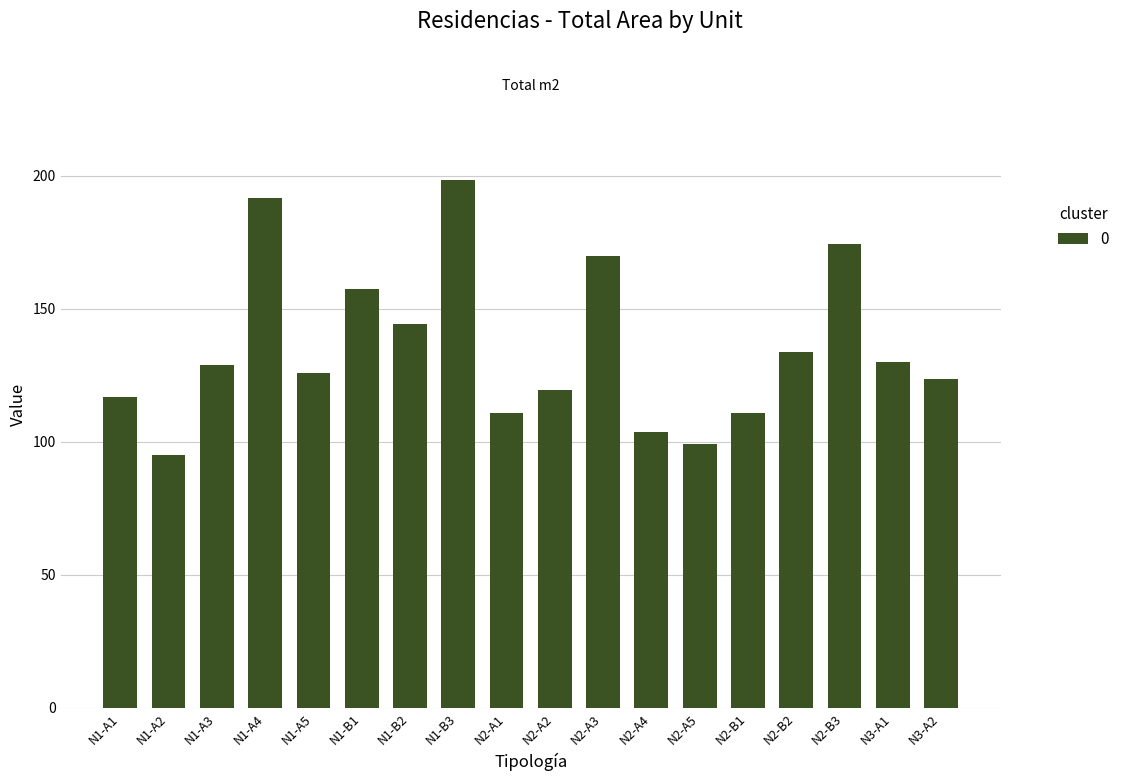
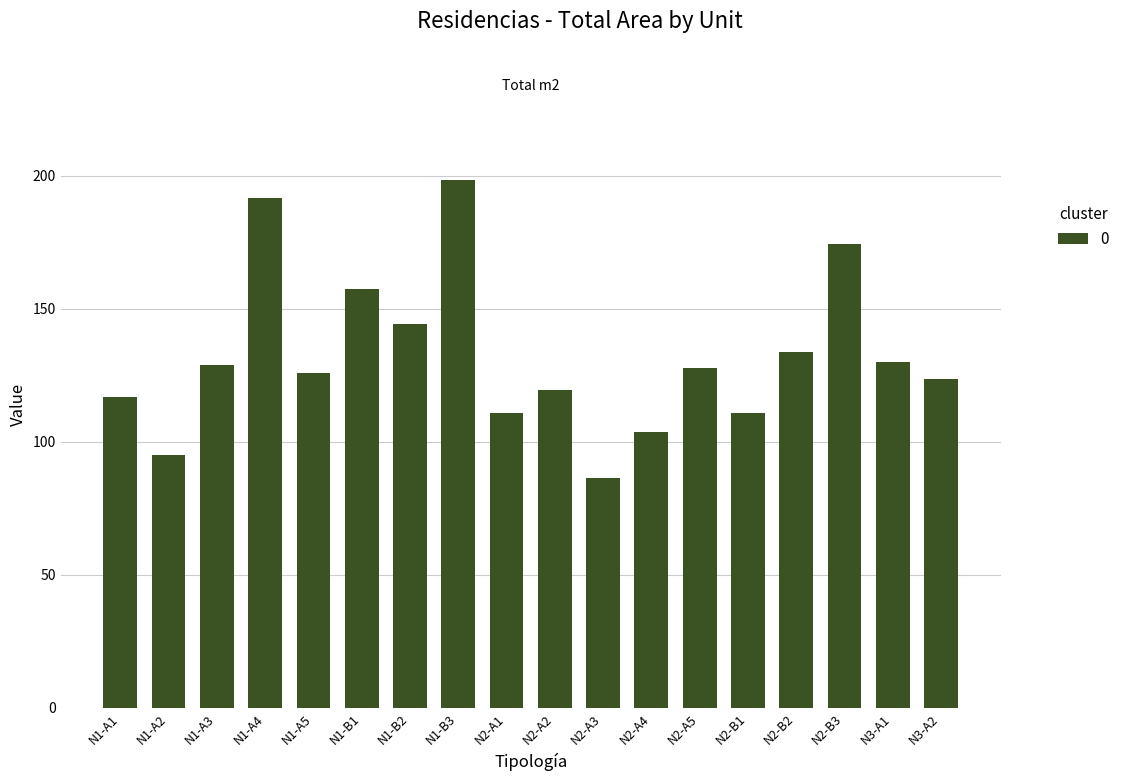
  {
    "N1-A1": 117,
    "N1-A2": 95,
    "N1-A3": 129,
    "N1-A4": 191,
    "N1-A5": 126,
    "N1-B1": 157,
    "N1-B2": 144,
    "N1-B3": 198,
    "N2-A1": 111,
    "N2-A2": 119,
-   "N2-A3": 170,
+   "N2-A3": 86,
    "N2-A4": 103,
-   "N2-A5": 99,
+   "N2-A5": 128,
    "N2-B1": 111,
    "N2-B2": 134,
    "N2-B3": 174,
    "N3-A1": 130,
    "N3-A2": 124
  }
